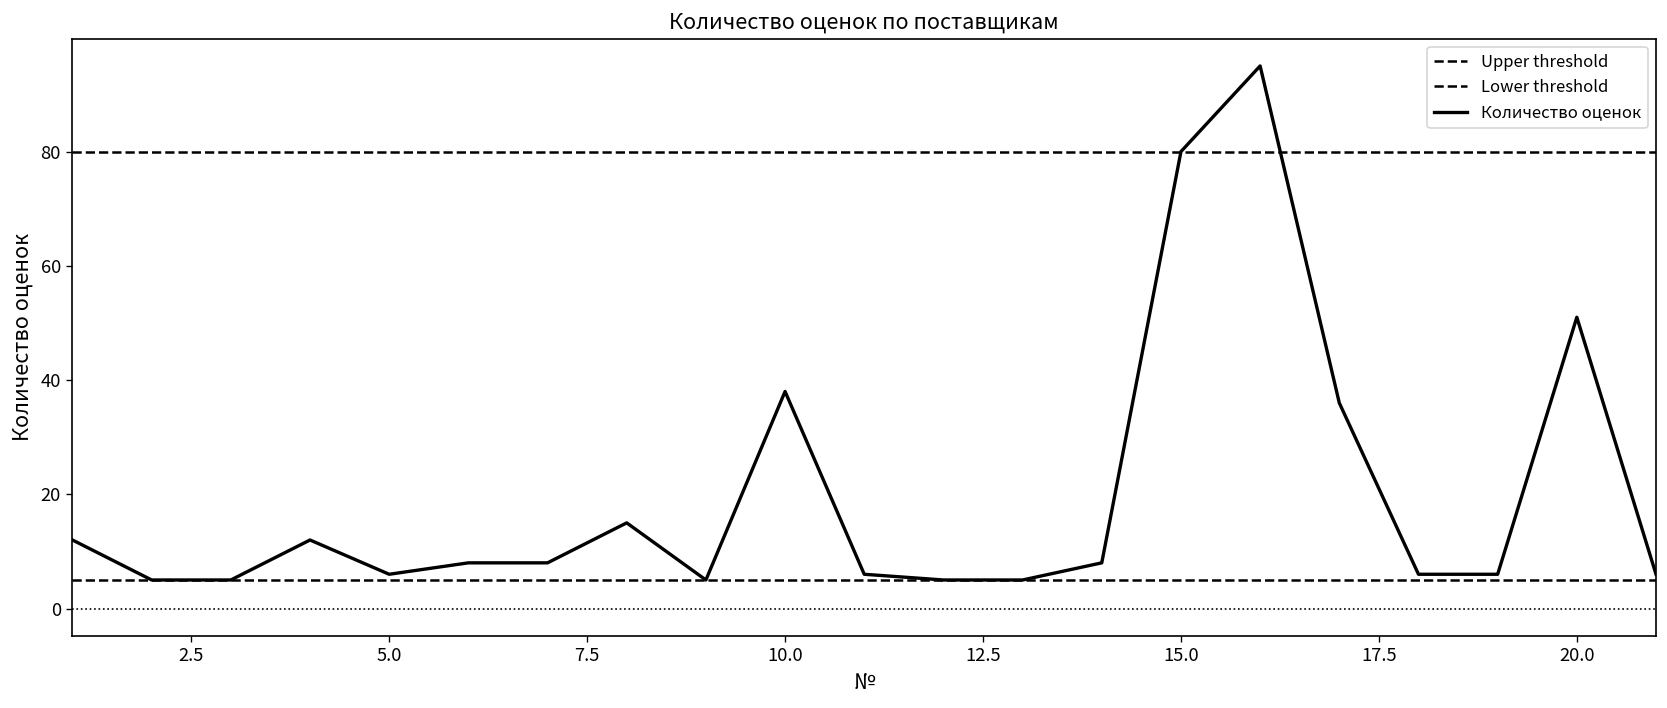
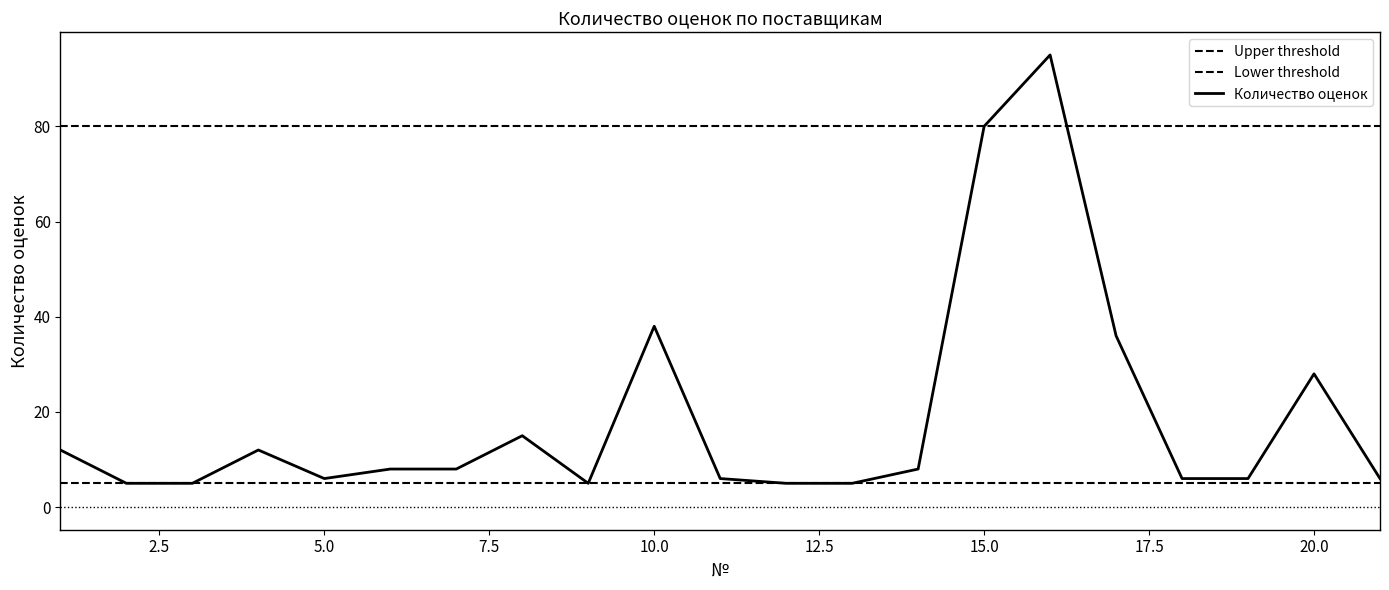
  {
    "5.0": 6,
    "10.0": 38,
    "15.0": 80,
-   "20.0": 51
+   "20.0": 28
  }
